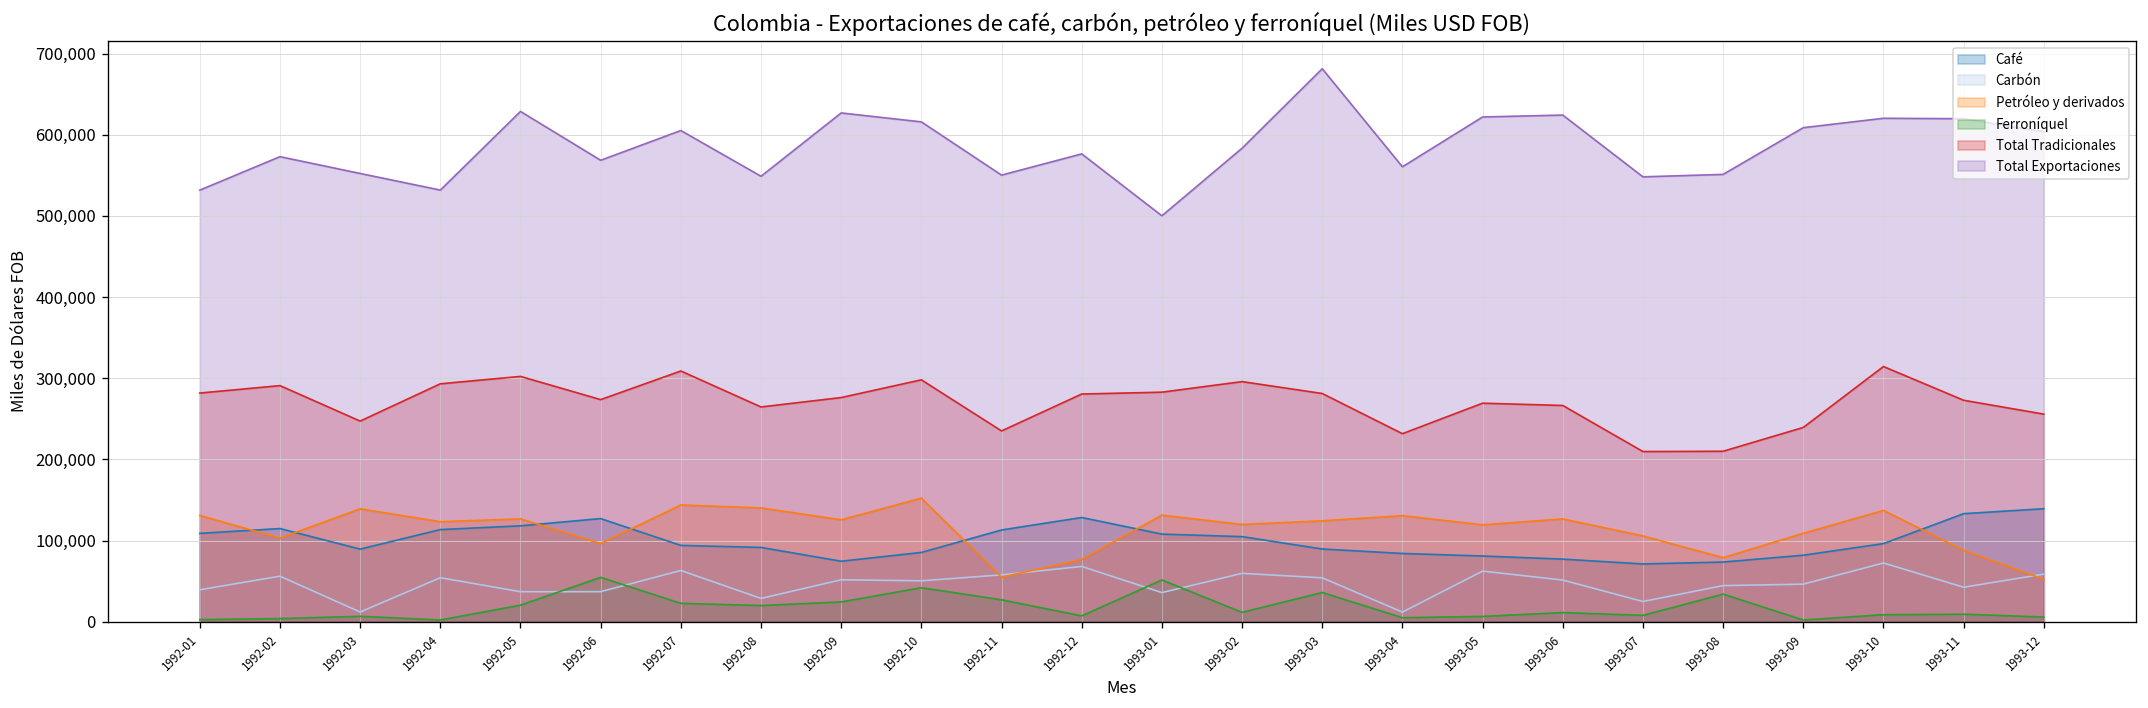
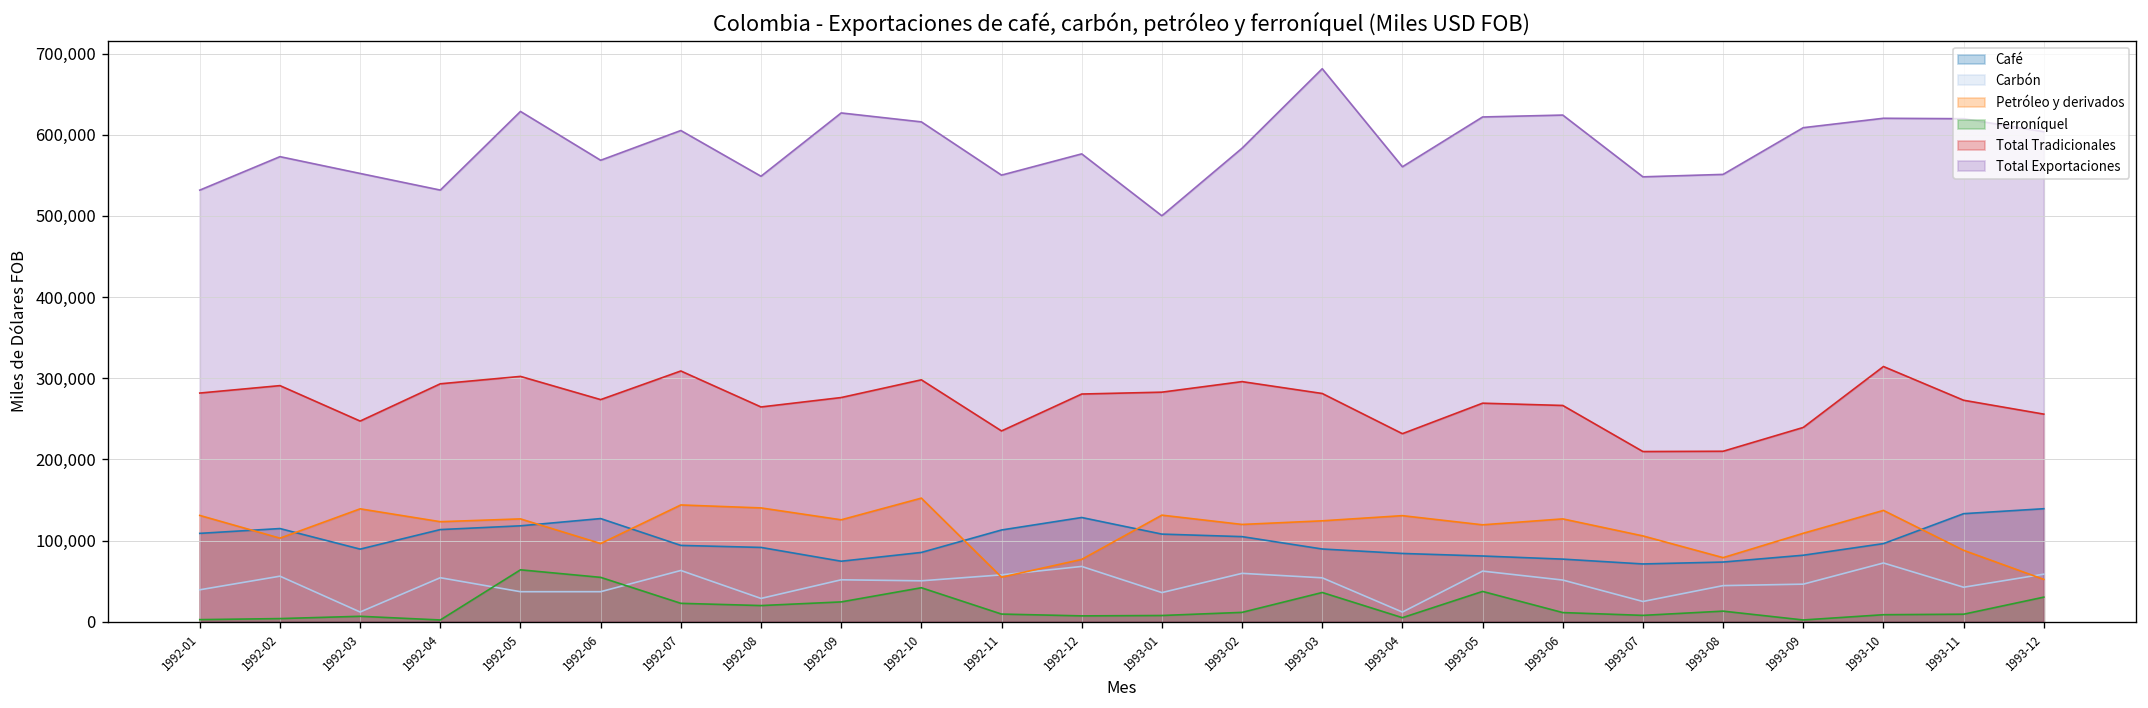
  {
    "Ferroníquel": {
      "1992-01": "0",
      "1992-02": "0",
      "1992-03": "10,000",
      "1992-04": "0",
-     "1992-05": "20,000",
+     "1992-05": "60,000",
      "1992-06": "50,000",
      "1992-07": "20,000",
      "1992-08": "20,000",
      "1992-09": "20,000",
      "1992-10": "40,000",
-     "1992-11": "30,000",
+     "1992-11": "10,000",
      "1992-12": "10,000",
-     "1993-01": "50,000",
+     "1993-01": "10,000",
      "1993-02": "10,000",
      "1993-03": "40,000",
      "1993-04": "0",
-     "1993-05": "10,000",
+     "1993-05": "40,000",
      "1993-06": "10,000",
      "1993-07": "10,000",
-     "1993-08": "30,000",
+     "1993-08": "10,000",
      "1993-09": "0",
      "1993-10": "10,000",
      "1993-11": "10,000",
-     "1993-12": "10,000"
+     "1993-12": "30,000"
    }
  }
